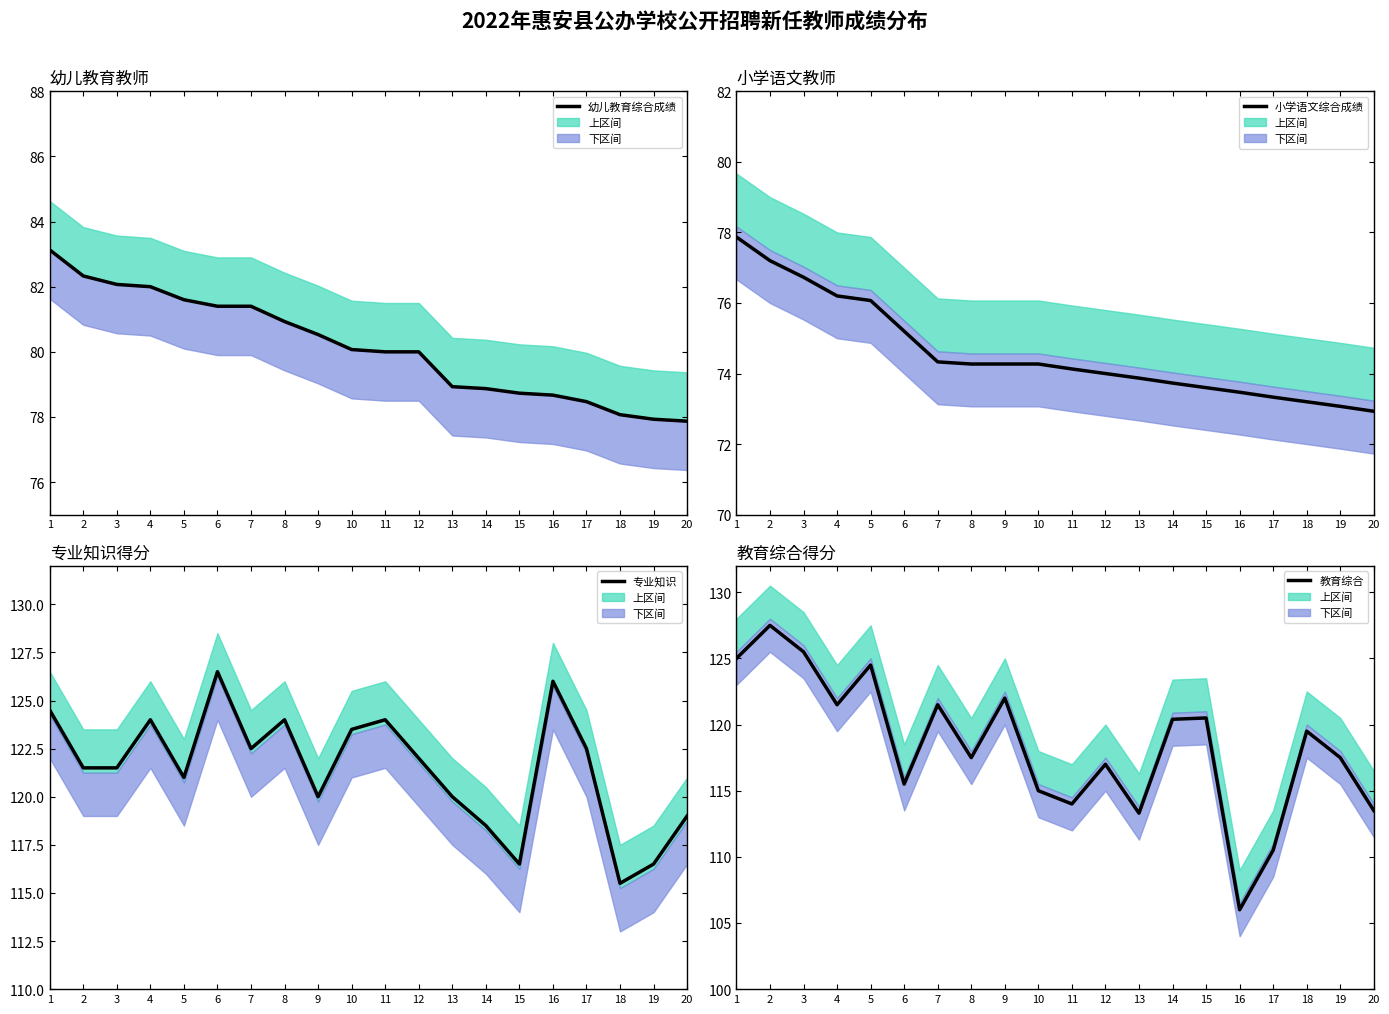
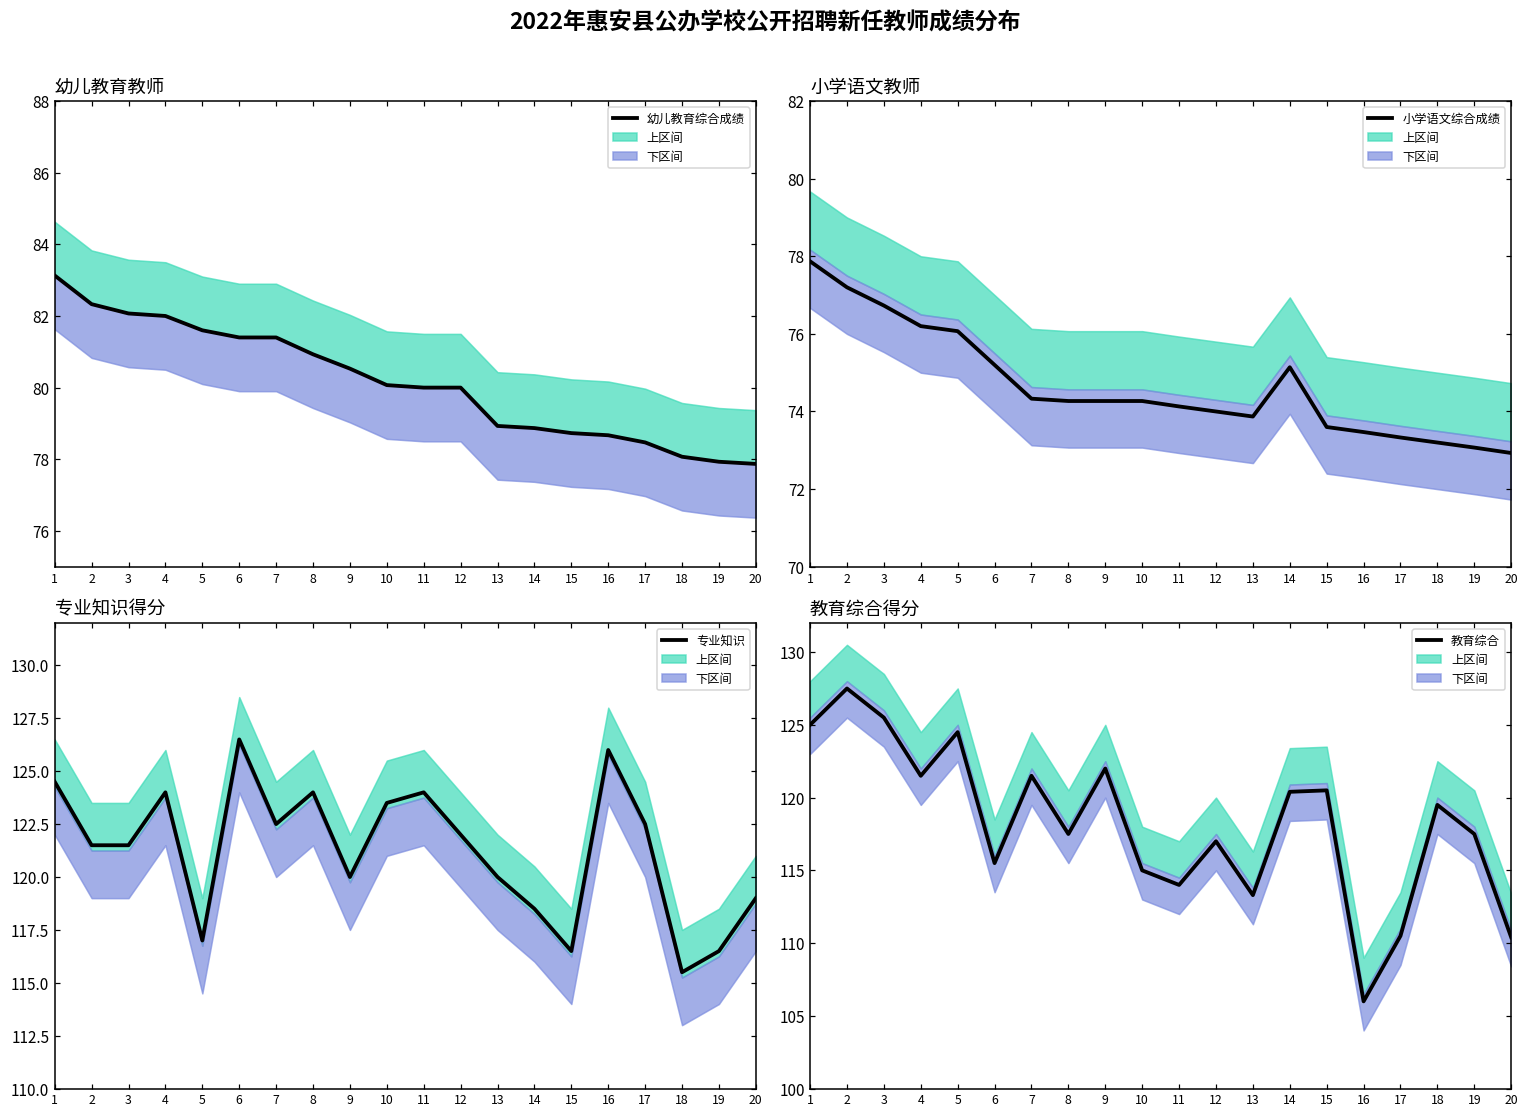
  {
    "幼儿教育教师": {
      "下区间": {
        "1": 83.1,
        "2": 82.3,
        "3": 82.1,
        "4": 82.0,
        "5": 81.6,
        "6": 81.4,
        "7": 81.4,
        "8": 80.9,
        "9": 80.5,
        "10": 80.1,
        "11": 80.0,
        "12": 80.0,
        "13": 78.9,
        "14": 78.9,
        "15": 78.7,
        "16": 78.7,
        "17": 78.5,
        "18": 78.1,
        "19": 77.9,
        "20": 77.9
      },
      "上区间": {
        "1": 1.5,
        "2": 1.5,
        "3": 1.5,
        "4": 1.5,
        "5": 1.5,
        "6": 1.5,
        "7": 1.5,
        "8": 1.5,
        "9": 1.5,
        "10": 1.5,
        "11": 1.5,
        "12": 1.5,
        "13": 1.5,
        "14": 1.5,
        "15": 1.5,
        "16": 1.5,
        "17": 1.5,
        "18": 1.5,
        "19": 1.5,
        "20": 1.5
      }
    },
    "小学语文教师": {
      "小学语文综合成绩": {
        "1": 77.9,
        "2": 77.2,
        "3": 76.7,
        "4": 76.2,
        "5": 76.1,
        "6": 75.2,
        "7": 74.3,
        "8": 74.3,
        "9": 74.3,
        "10": 74.3,
        "11": 74.1,
        "12": 74.0,
        "13": 73.9,
-       "14": 73.7,
+       "14": 75.1,
        "15": 73.6,
        "16": 73.5,
        "17": 73.3,
        "18": 73.2,
        "19": 73.1,
        "20": 72.9
      },
      "上区间": {
        "1": 1.5,
        "2": 1.5,
        "3": 1.5,
        "4": 1.5,
        "5": 1.5,
        "6": 1.5,
        "7": 1.5,
        "8": 1.5,
        "9": 1.5,
        "10": 1.5,
        "11": 1.5,
        "12": 1.5,
        "13": 1.5,
        "14": 1.5,
        "15": 1.5,
        "16": 1.5,
        "17": 1.5,
        "18": 1.5,
        "19": 1.5,
        "20": 1.5
      }
    },
    "专业知识得分": {
      "专业知识": {
        "1": 124.5,
        "2": 121.5,
        "3": 121.5,
        "4": 124,
-       "5": 121,
+       "5": 117,
        "6": 126.5,
        "7": 122.5,
        "8": 124,
        "9": 120,
        "10": 123.5,
        "11": 124,
        "12": 122,
        "13": 120,
        "14": 118.5,
        "15": 116.5,
        "16": 126,
        "17": 122.5,
        "18": 115.5,
        "19": 116.5,
        "20": 119
      }
    },
    "教育综合得分": {
      "教育综合": {
        "1": 125.0,
        "2": 127.5,
        "3": 125.5,
        "4": 121.5,
        "5": 124.5,
        "6": 115.5,
        "7": 121.5,
        "8": 117.5,
        "9": 122.0,
        "10": 115.0,
        "11": 114.0,
        "12": 117.0,
        "13": 113.3,
        "14": 120.4,
        "15": 120.5,
        "16": 106.0,
        "17": 110.5,
        "18": 119.5,
        "19": 117.5,
-       "20": 113.5
+       "20": 110.4
      },
      "上区间": {
        "1": 2.5,
        "2": 2.5,
        "3": 2.5,
        "4": 2.5,
        "5": 2.5,
        "6": 2.5,
        "7": 2.5,
        "8": 2.5,
        "9": 2.5,
        "10": 2.5,
        "11": 2.5,
        "12": 2.5,
        "13": 2.5,
        "14": 2.5,
        "15": 2.5,
        "16": 2.5,
        "17": 2.5,
        "18": 2.5,
        "19": 2.5,
        "20": 2.5
      }
    }
  }
